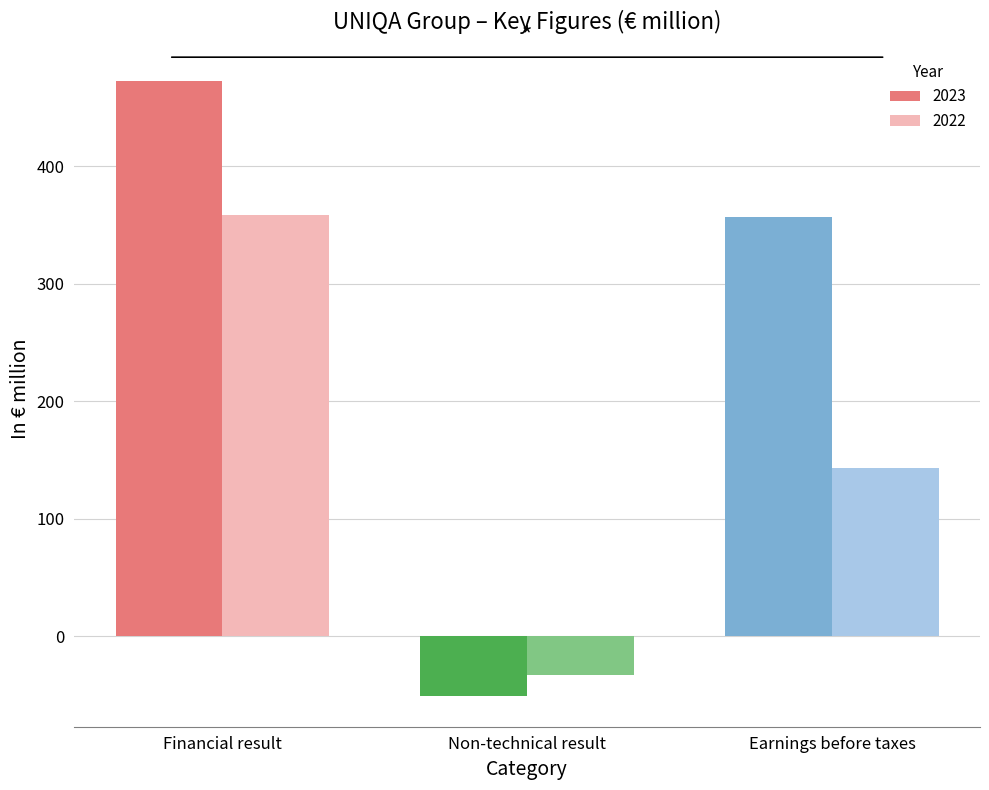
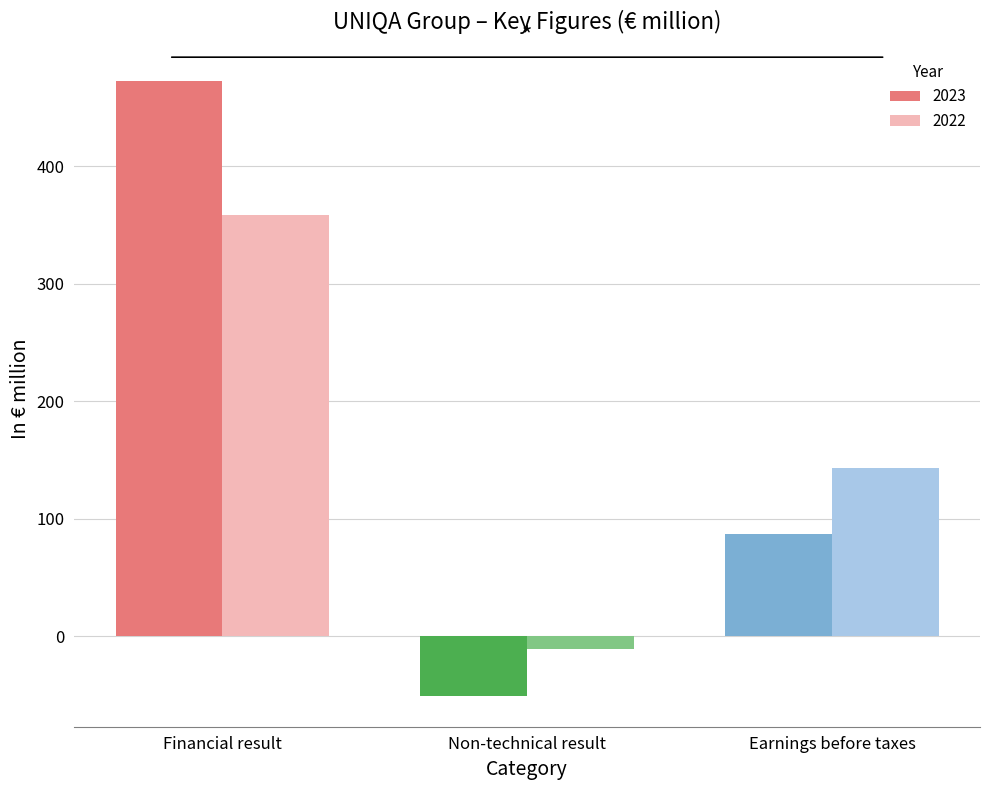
  {
    "2023": {
      "Financial result": 473,
      "Non-technical result": -51,
-     "Earnings before taxes": 356
+     "Earnings before taxes": 87
    },
    "2022": {
      "Financial result": 359,
-     "Non-technical result": -33,
+     "Non-technical result": -11,
      "Earnings before taxes": 143
    }
  }
